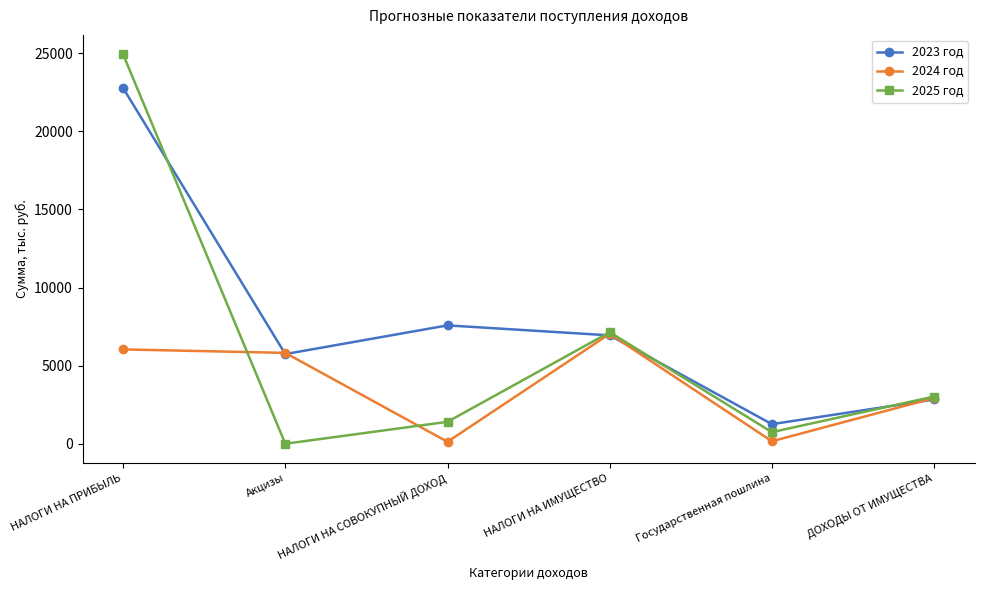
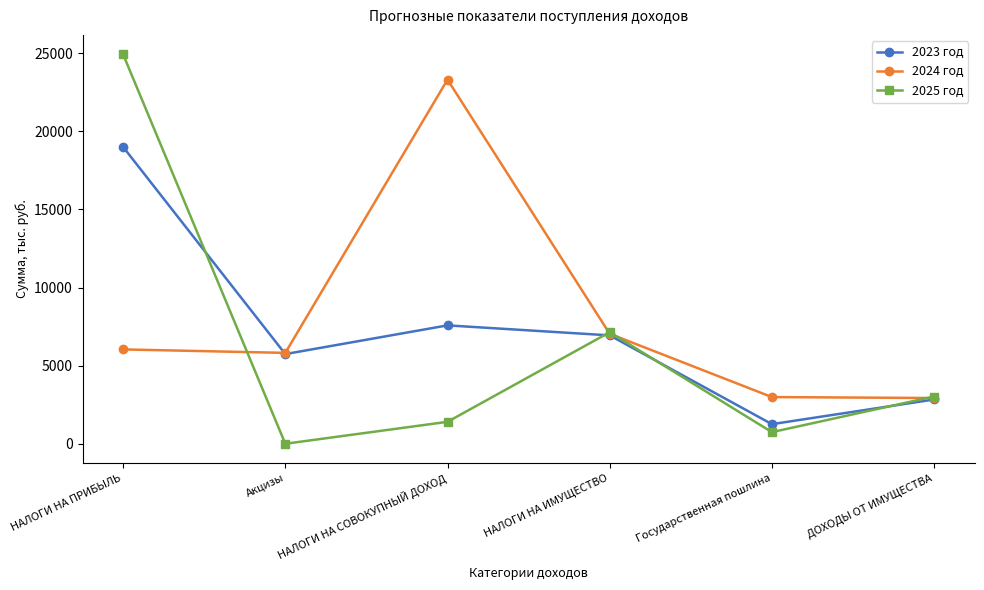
  {
    "2023 год": {
-     "НАЛОГИ НА ПРИБЫЛЬ": 22800,
+     "НАЛОГИ НА ПРИБЫЛЬ": 19000,
      "НАЛОГИ НА СОВОКУПНЫЙ ДОХОД": 7600,
      "Государственная пошлина": 1300
    },
    "2024 год": {
      "НАЛОГИ НА ПРИБЫЛЬ": 6000,
-     "НАЛОГИ НА СОВОКУПНЫЙ ДОХОД": 100,
-     "Государственная пошлина": 200
+     "НАЛОГИ НА СОВОКУПНЫЙ ДОХОД": 23300,
+     "Государственная пошлина": 3000
    },
    "2025 год": {
      "НАЛОГИ НА ПРИБЫЛЬ": 24900,
      "Акцизы": 0,
      "НАЛОГИ НА СОВОКУПНЫЙ ДОХОД": 1400,
      "Государственная пошлина": 700
    }
  }
